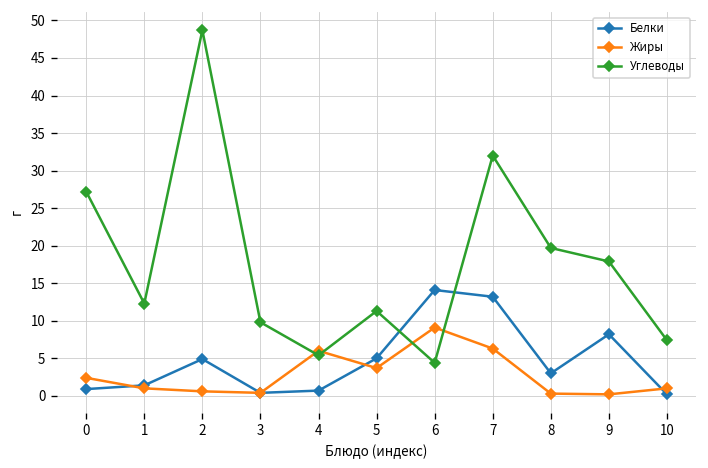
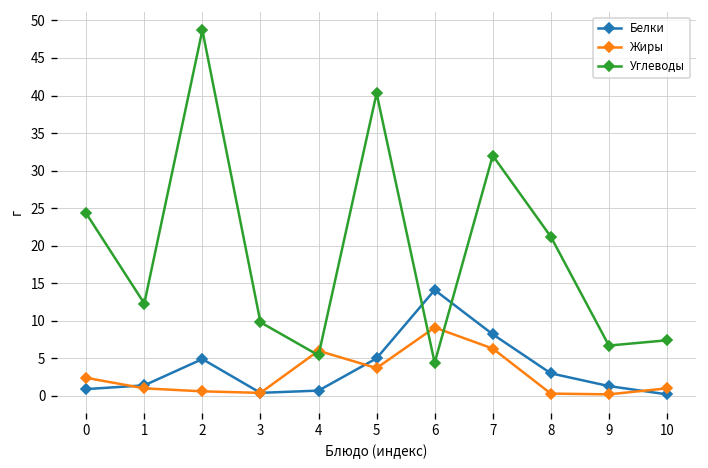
  {
    "Белки": {
      "0": 1,
      "2": 5,
      "4": 1,
      "5": 5,
      "6": 14,
-     "7": 13,
+     "7": 8,
      "8": 3,
-     "9": 8,
+     "9": 1,
      "10": 0
    },
    "Жиры": {
      "0": 2,
      "2": 1,
      "4": 6,
      "5": 4,
      "6": 9,
      "7": 6,
      "8": 0,
      "9": 0,
      "10": 1
    },
    "Углеводы": {
-     "0": 27,
+     "0": 24,
      "1": 12,
      "2": 49,
      "3": 10,
      "4": 5,
-     "5": 11,
+     "5": 40,
      "6": 4,
      "7": 32,
-     "8": 20,
-     "9": 18,
+     "8": 21,
+     "9": 7,
      "10": 7
    }
  }
